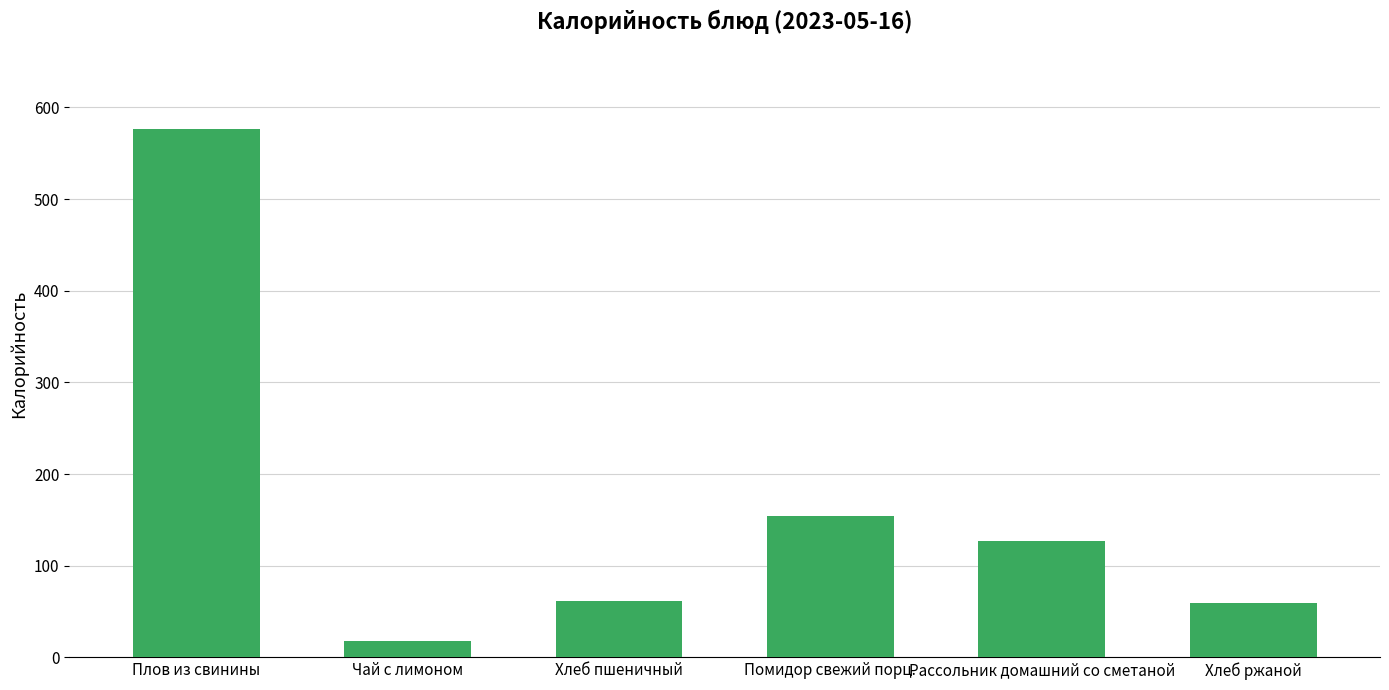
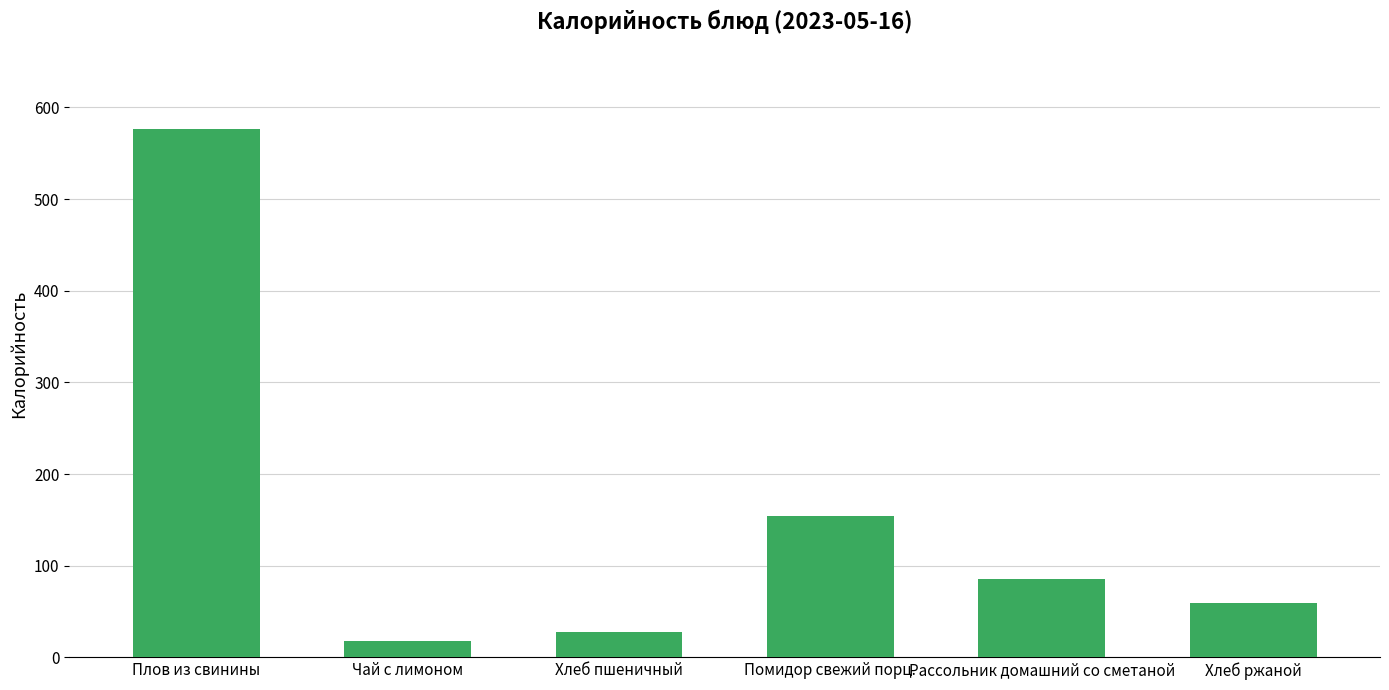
  {
    "Плов из свинины": 580,
    "Чай с лимоном": 20,
-   "Хлеб пшеничный": 60,
+   "Хлеб пшеничный": 30,
    "Помидор свежий порц.": 150,
-   "Рассольник домашний со сметаной": 130,
+   "Рассольник домашний со сметаной": 90,
    "Хлеб ржаной": 60
  }
